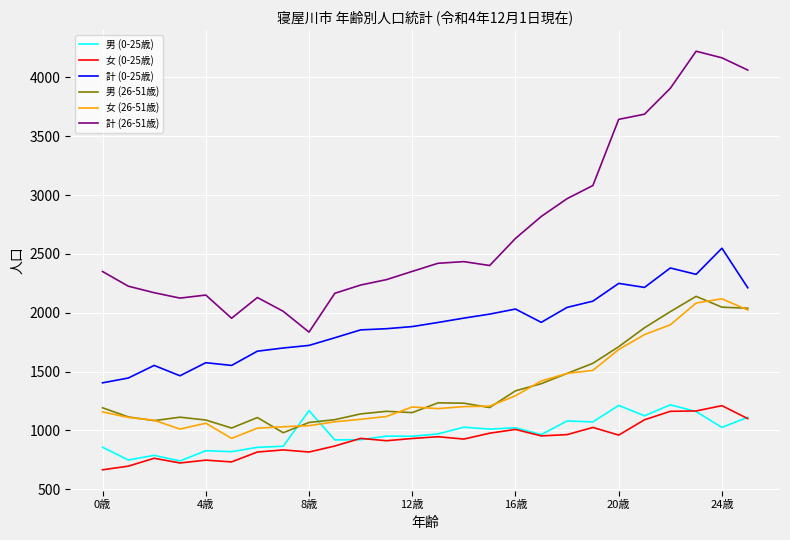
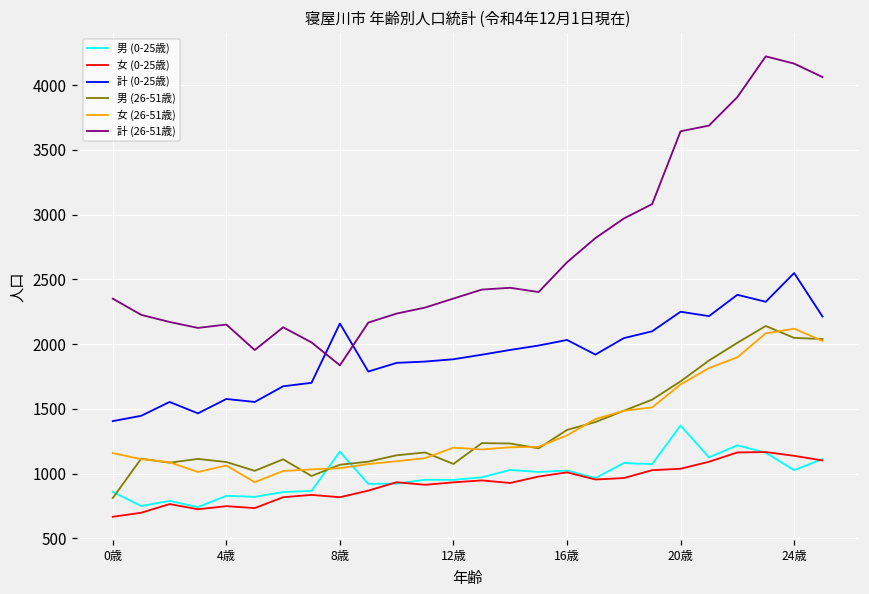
  {
    "男 (0-25歳)": {
      "0歳": 860,
      "4歳": 830,
      "8歳": 1170,
-     "20歳": 1210,
+     "20歳": 1370,
      "24歳": 1030
    },
    "女 (0-25歳)": {
      "0歳": 670,
      "4歳": 750,
      "8歳": 820,
-     "20歳": 960,
-     "24歳": 1210
+     "20歳": 1040,
+     "24歳": 1140
    },
    "計 (0-25歳)": {
      "0歳": 1410,
      "4歳": 1580,
-     "8歳": 1720,
+     "8歳": 2160,
      "12歳": 1880,
      "16歳": 2030,
      "20歳": 2250,
      "24歳": 2550
    },
    "男 (26-51歳)": {
-     "0歳": 1190,
+     "0歳": 810,
      "4歳": 1090,
      "8歳": 1070,
-     "12歳": 1150,
+     "12歳": 1070,
      "16歳": 1340,
      "20歳": 1710,
      "24歳": 2050
    },
    "女 (26-51歳)": {
      "0歳": 1160,
      "4歳": 1060,
      "8歳": 1040,
      "12歳": 1200,
      "16歳": 1300,
      "20歳": 1690,
      "24歳": 2120
    },
    "計 (26-51歳)": {
      "0歳": 2350,
      "4歳": 2150,
      "8歳": 1840,
      "12歳": 2350,
      "16歳": 2630,
      "20歳": 3640,
      "24歳": 4170
    }
  }
